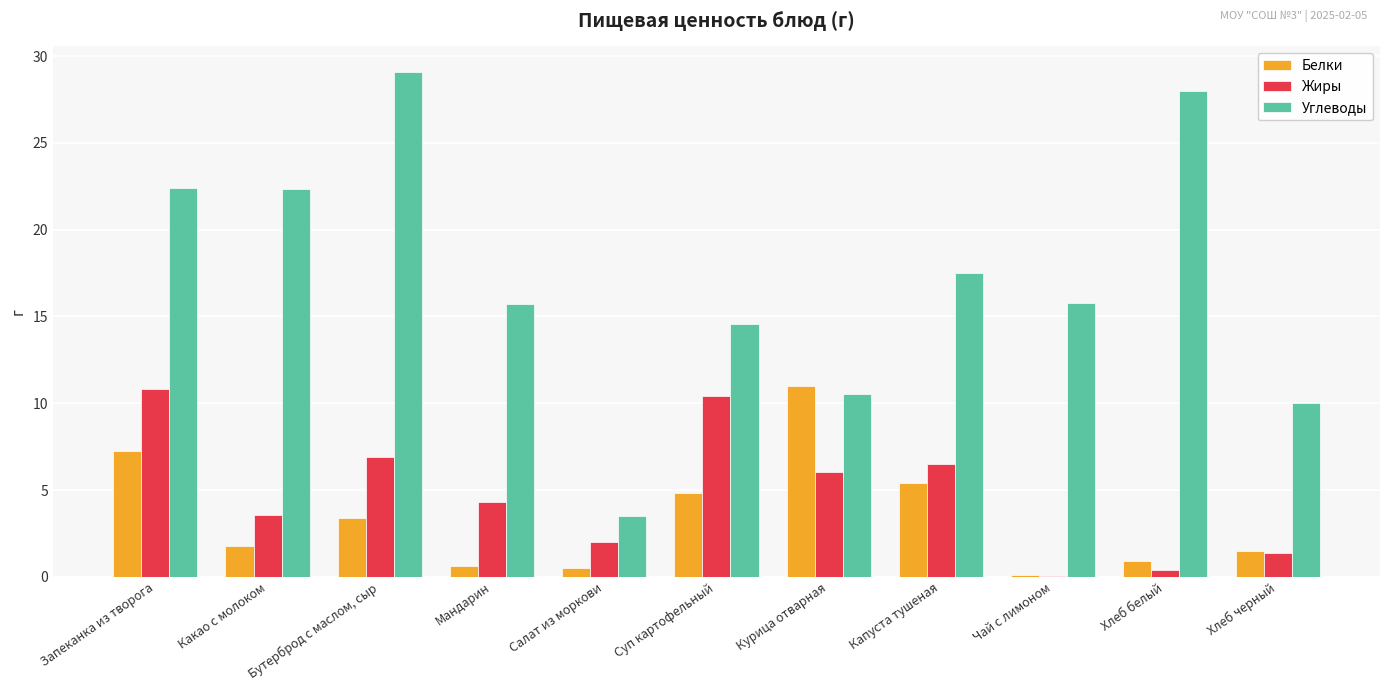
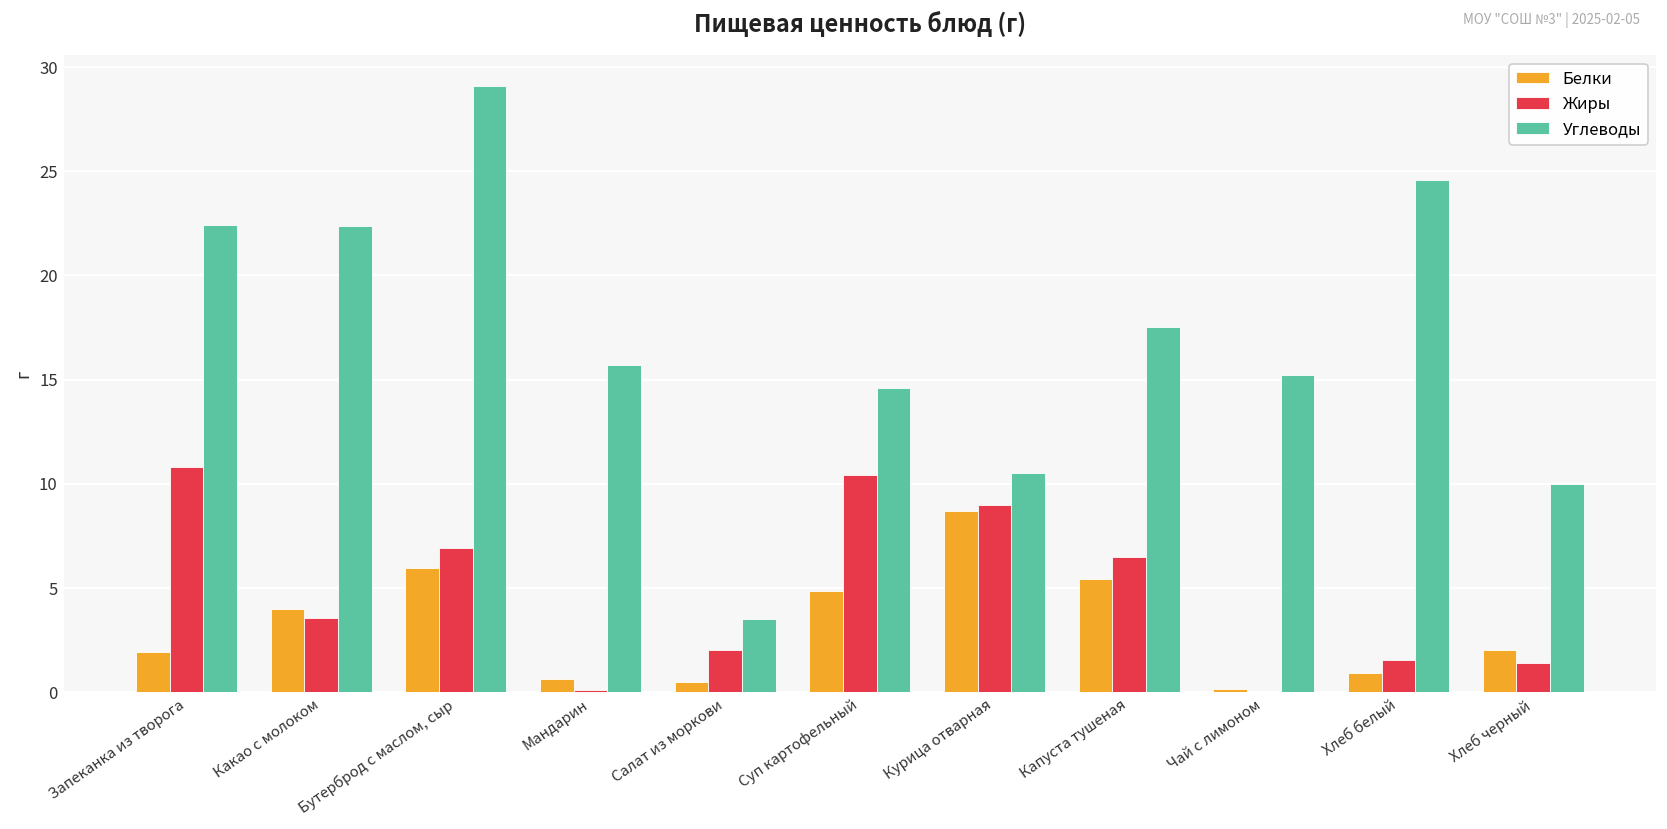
  {
    "Белки": {
-     "Запеканка из творога": 7.2,
-     "Какао с молоком": 1.8,
-     "Бутерброд с маслом, сыр": 3.4,
+     "Запеканка из творога": 1.9,
+     "Какао с молоком": 4.0,
+     "Бутерброд с маслом, сыр": 5.9,
      "Мандарин": 0.6,
      "Салат из моркови": 0.5,
      "Суп картофельный": 4.8,
-     "Курица отварная": 11.0,
+     "Курица отварная": 8.7,
      "Капуста тушеная": 5.4,
      "Хлеб белый": 0.9,
-     "Хлеб черный": 1.5
+     "Хлеб черный": 2.0
    },
    "Жиры": {
      "Запеканка из творога": 10.8,
      "Какао с молоком": 3.5,
      "Бутерброд с маслом, сыр": 6.9,
-     "Мандарин": 4.3,
+     "Мандарин": 0.1,
      "Салат из моркови": 2.0,
      "Суп картофельный": 10.4,
-     "Курица отварная": 6.0,
+     "Курица отварная": 9.0,
      "Капуста тушеная": 6.5,
-     "Хлеб белый": 0.4,
+     "Хлеб белый": 1.5,
      "Хлеб черный": 1.4
    },
    "Углеводы": {
      "Запеканка из творога": 22.4,
      "Какао с молоком": 22.4,
      "Бутерброд с маслом, сыр": 29.1,
      "Мандарин": 15.7,
      "Салат из моркови": 3.5,
      "Суп картофельный": 14.6,
      "Курица отварная": 10.5,
      "Капуста тушеная": 17.5,
-     "Чай с лимоном": 15.8,
-     "Хлеб белый": 28.0,
+     "Чай с лимоном": 15.2,
+     "Хлеб белый": 24.6,
      "Хлеб черный": 10.0
    }
  }
